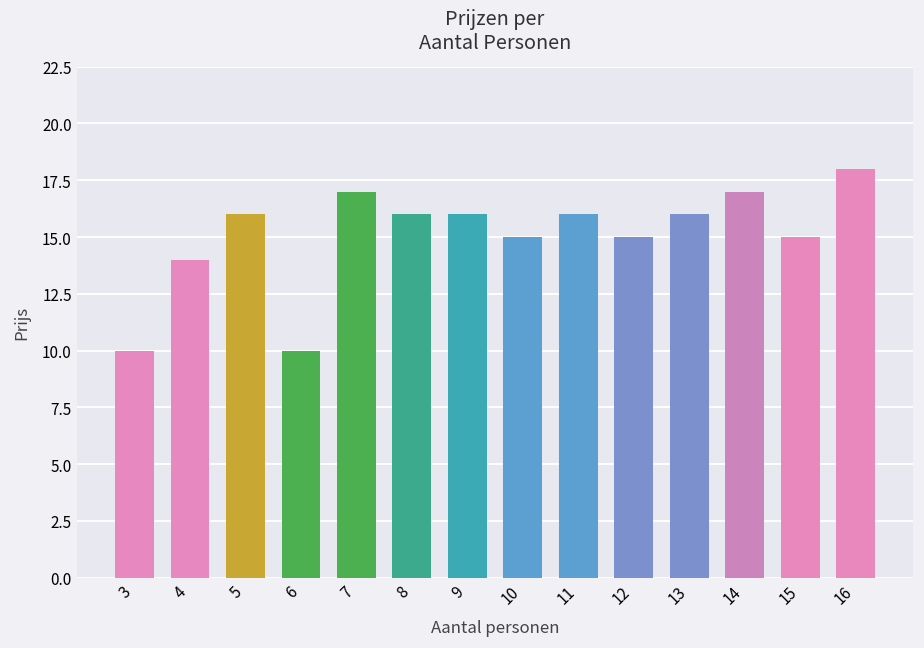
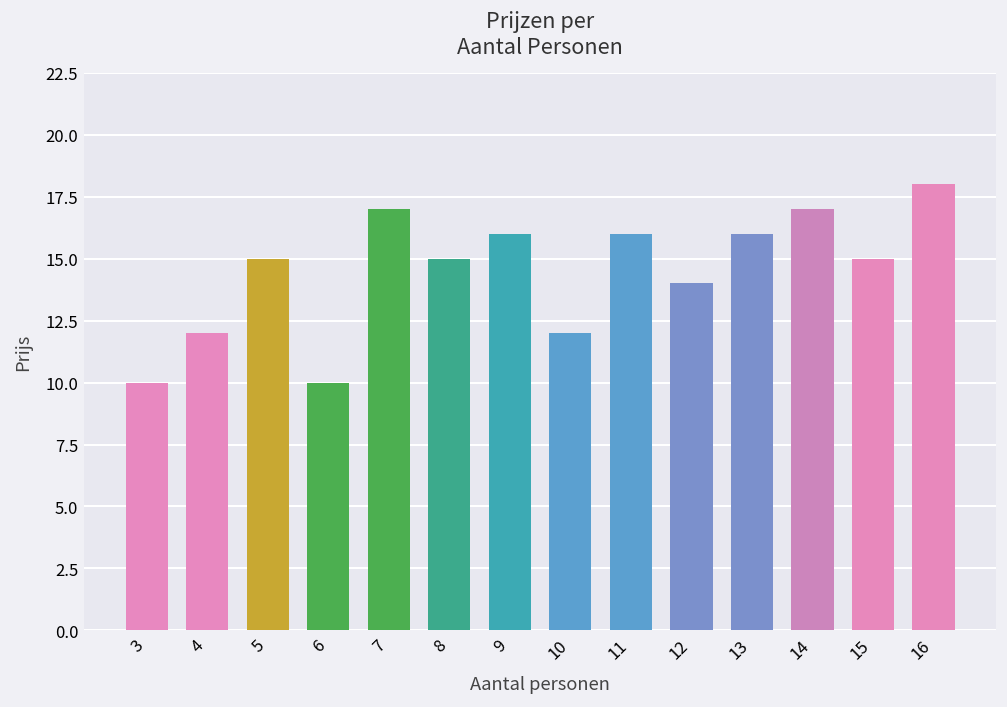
  {
    "3": 10,
-   "4": 14,
-   "5": 16,
+   "4": 12,
+   "5": 15,
    "6": 10,
    "7": 17,
-   "8": 16,
+   "8": 15,
    "9": 16,
-   "10": 15,
+   "10": 12,
    "11": 16,
-   "12": 15,
+   "12": 14,
    "13": 16,
    "14": 17,
    "15": 15,
    "16": 18
  }
